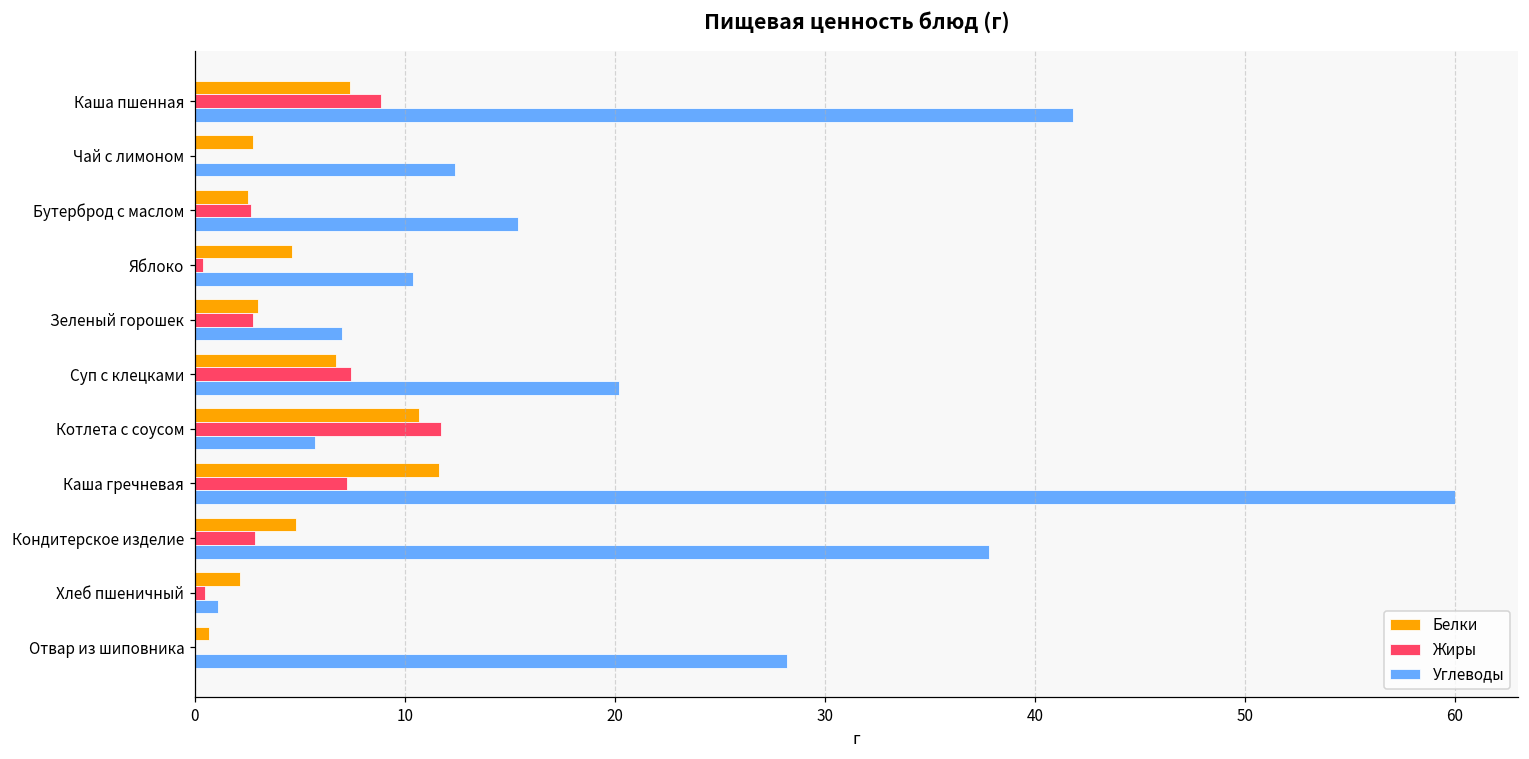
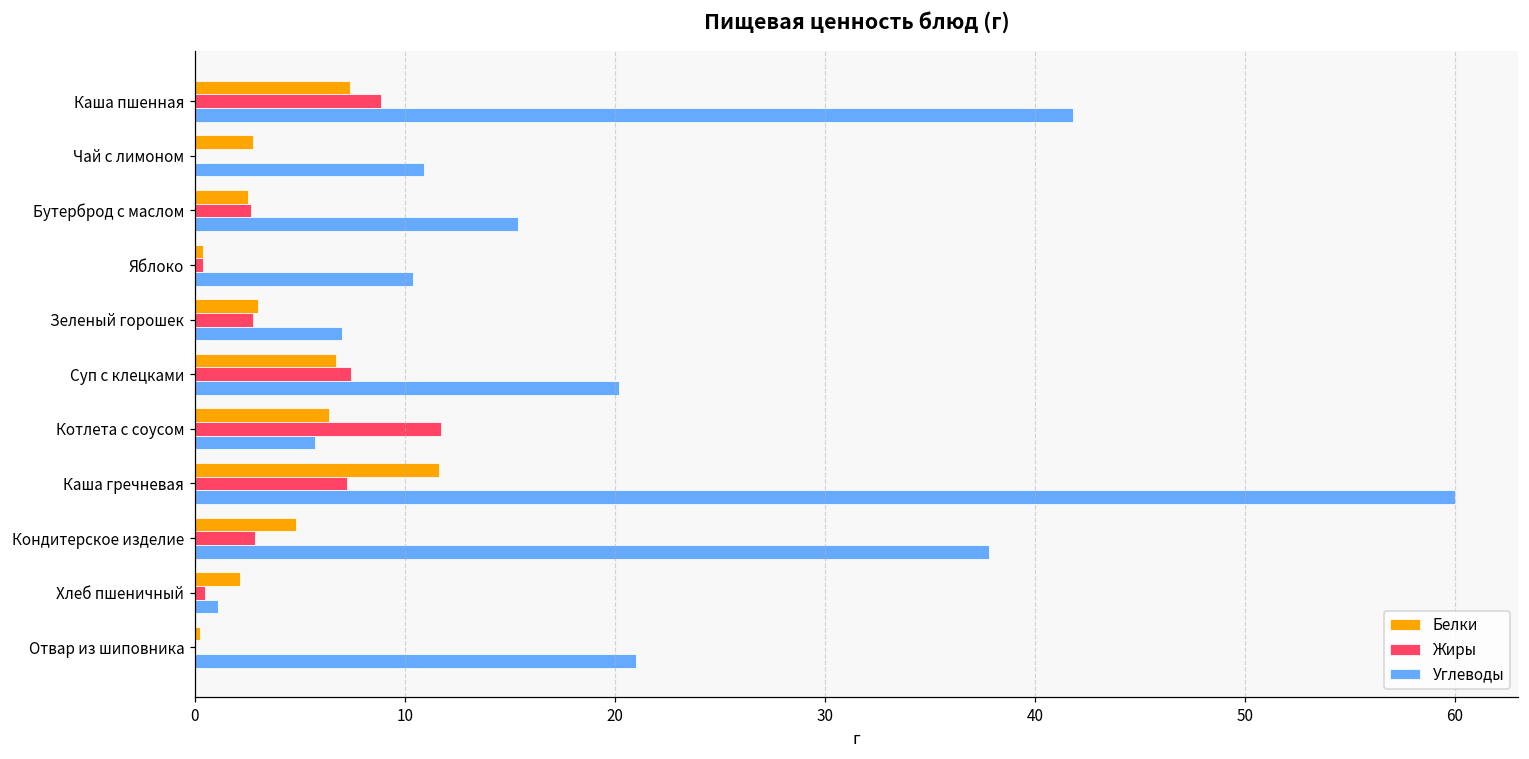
  {
    "Белки": {
      "Каша пшенная": 7.4,
      "Чай с лимоном": 2.8,
      "Бутерброд с маслом": 2.6,
-     "Яблоко": 4.6,
+     "Яблоко": 0.4,
      "Зеленый горошек": 3.0,
      "Суп с клецками": 6.7,
-     "Котлета с соусом": 10.7,
+     "Котлета с соусом": 6.4,
      "Каша гречневая": 11.6,
      "Кондитерское изделие": 4.8,
      "Хлеб пшеничный": 2.1,
-     "Отвар из шиповника": 0.7
+     "Отвар из шиповника": 0.3
    },
    "Жиры": {
      "Каша пшенная": 8.9,
      "Чай с лимоном": 0.0,
      "Бутерброд с маслом": 2.7,
      "Яблоко": 0.4,
      "Зеленый горошек": 2.8,
      "Суп с клецками": 7.4,
      "Котлета с соусом": 11.7,
      "Каша гречневая": 7.2,
      "Кондитерское изделие": 2.9,
      "Хлеб пшеничный": 0.5,
      "Отвар из шиповника": 0.0
    },
    "Углеводы": {
      "Каша пшенная": 41.8,
-     "Чай с лимоном": 12.4,
+     "Чай с лимоном": 10.9,
      "Бутерброд с маслом": 15.4,
      "Яблоко": 10.4,
      "Зеленый горошек": 7.0,
      "Суп с клецками": 20.2,
      "Котлета с соусом": 5.7,
      "Каша гречневая": 60.0,
      "Кондитерское изделие": 37.8,
      "Хлеб пшеничный": 1.1,
-     "Отвар из шиповника": 28.2
+     "Отвар из шиповника": 21.0
    }
  }
